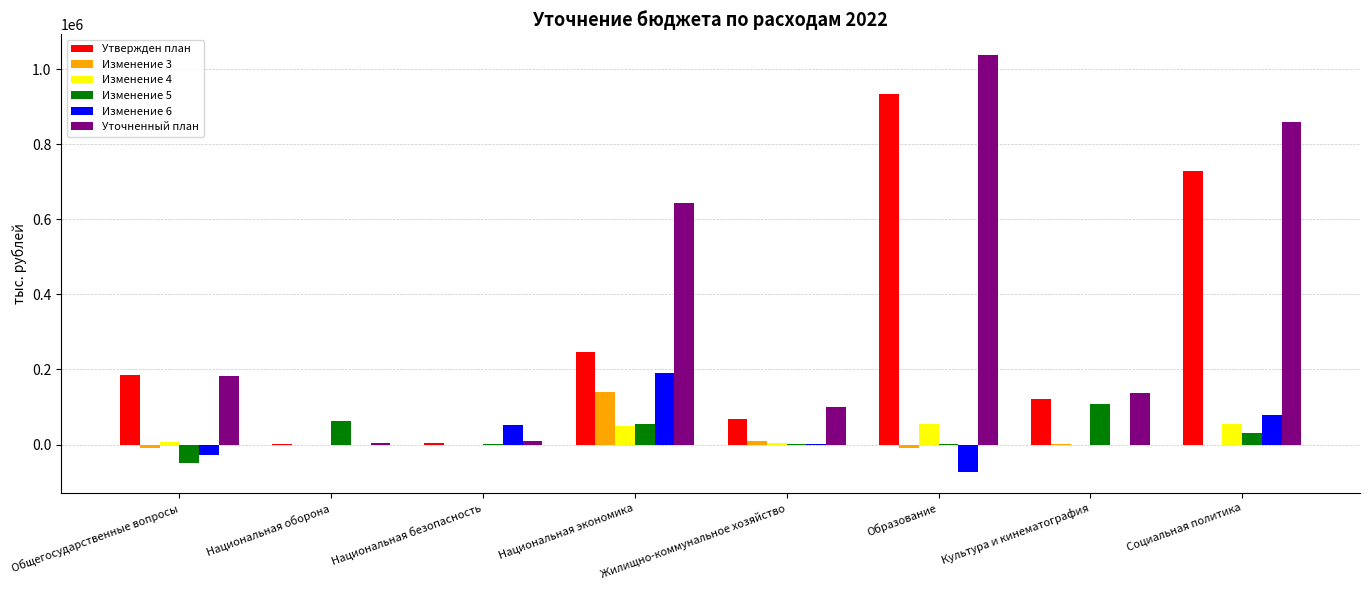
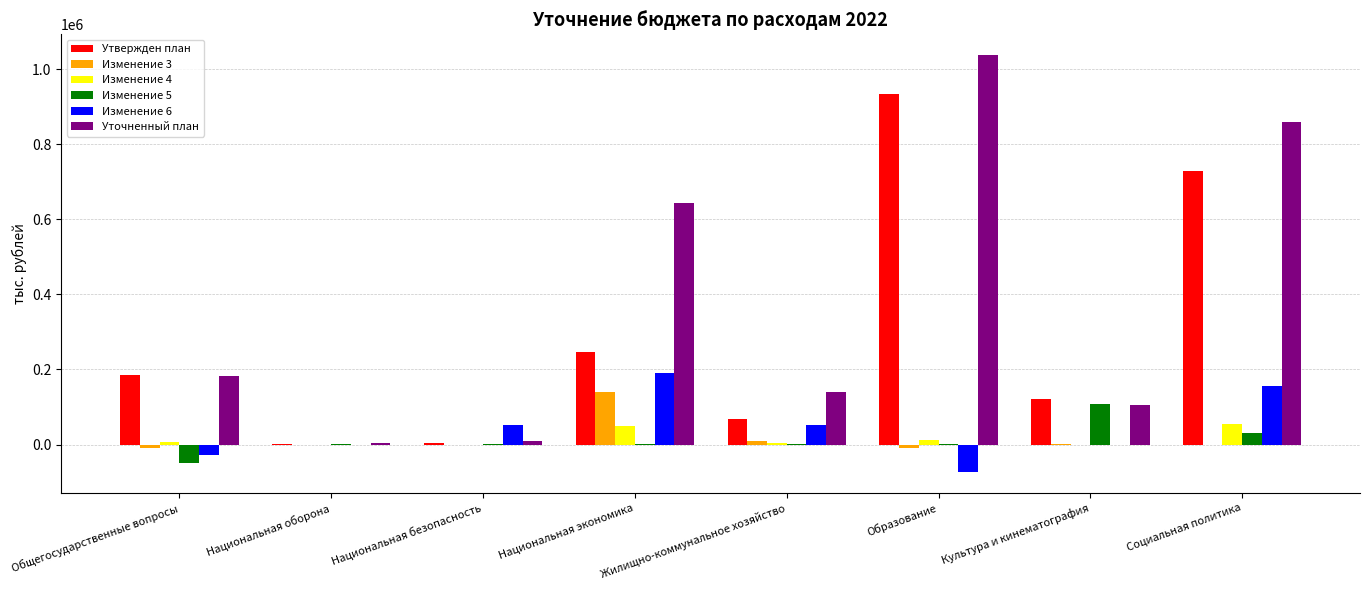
  {
    "Утвержден план": {
      "Общегосударственные вопросы": 180000,
      "Национальная экономика": 250000,
      "Жилищно-коммунальное хозяйство": 70000,
      "Образование": 930000,
      "Культура и кинематография": 120000,
      "Социальная политика": 730000
    },
    "Изменение 3": {
      "Общегосударственные вопросы": -10000,
      "Национальная оборона": 0,
      "Национальная безопасность": 0,
      "Национальная экономика": 140000,
      "Жилищно-коммунальное хозяйство": 10000,
      "Образование": -10000
    },
    "Изменение 4": {
      "Общегосударственные вопросы": 10000,
      "Национальная оборона": 0,
      "Национальная экономика": 50000,
-     "Образование": 50000,
+     "Образование": 10000,
      "Социальная политика": 60000
    },
    "Изменение 5": {
      "Общегосударственные вопросы": -50000,
-     "Национальная оборона": 60000,
-     "Национальная экономика": 50000,
+     "Национальная оборона": 0,
+     "Национальная экономика": 0,
      "Культура и кинематография": 110000,
      "Социальная политика": 30000
    },
    "Изменение 6": {
      "Общегосударственные вопросы": -30000,
      "Национальная оборона": 0,
      "Национальная безопасность": 50000,
      "Национальная экономика": 190000,
-     "Жилищно-коммунальное хозяйство": 0,
+     "Жилищно-коммунальное хозяйство": 50000,
      "Образование": -70000,
-     "Социальная политика": 80000
+     "Социальная политика": 160000
    },
    "Уточненный план": {
      "Общегосударственные вопросы": 180000,
      "Национальная безопасность": 10000,
      "Национальная экономика": 640000,
-     "Жилищно-коммунальное хозяйство": 100000,
+     "Жилищно-коммунальное хозяйство": 140000,
      "Образование": 1040000,
-     "Культура и кинематография": 140000,
+     "Культура и кинематография": 110000,
      "Социальная политика": 860000
    }
  }
